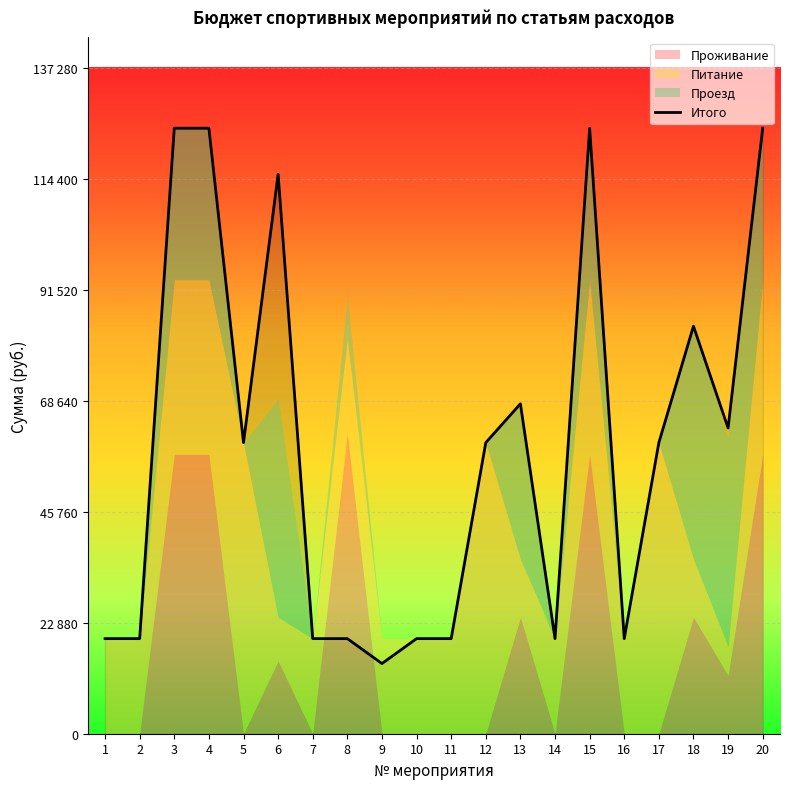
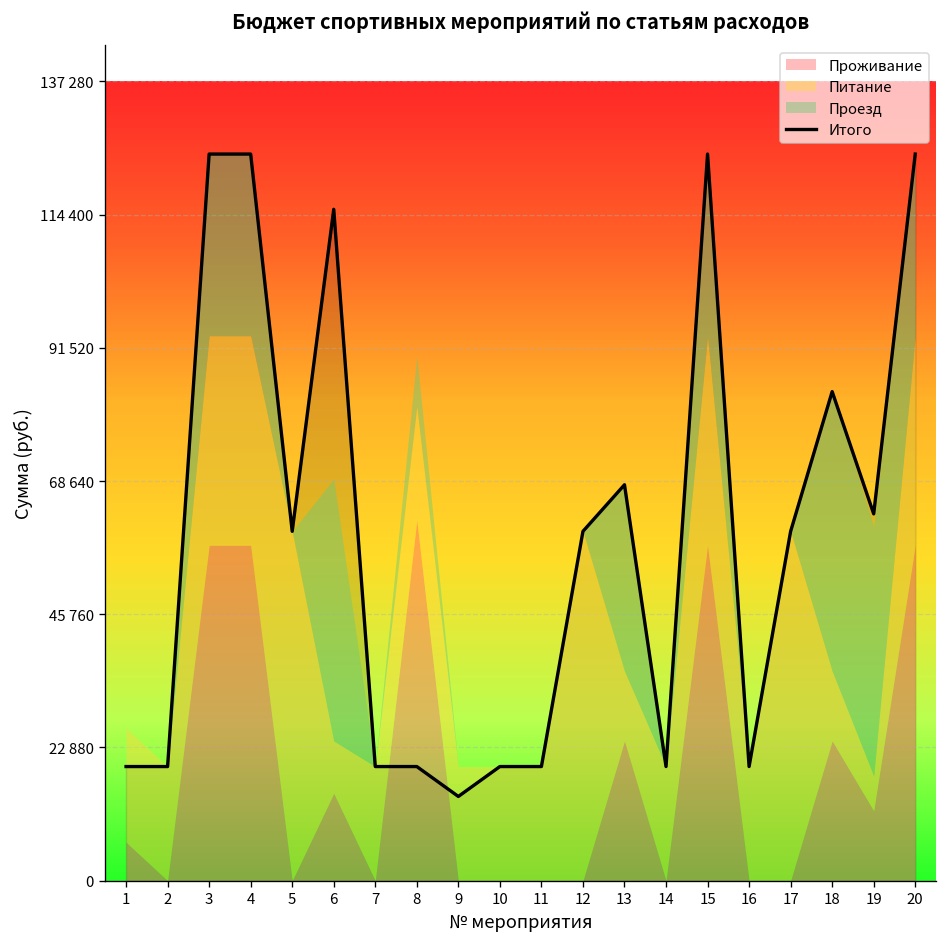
  {
    "Проживание": {
-     "1": 0,
+     "1": 7000,
      "2": 0,
      "3": 58000,
      "4": 58000,
      "5": 0,
      "6": 15000,
      "7": 0,
      "8": 62000,
      "9": 0,
      "10": 0,
      "11": 0,
      "12": 0,
      "13": 24000,
      "14": 0,
      "15": 58000,
      "16": 0,
      "17": 0,
      "18": 24000,
      "19": 12000,
      "20": 58000
    },
    "Питание": {
      "3": 36000,
      "4": 36000,
      "6": 9000,
      "8": 20000,
      "13": 12000,
      "15": 36000,
      "18": 12000,
      "19": 6000,
      "20": 36000
    },
    "Проезд": {
      "6": 45000,
      "8": 9000,
      "19": 43000
    },
    "Итого": {
      "6": 115000,
      "8": 20000,
      "9": 14000,
      "19": 63000
    }
  }
